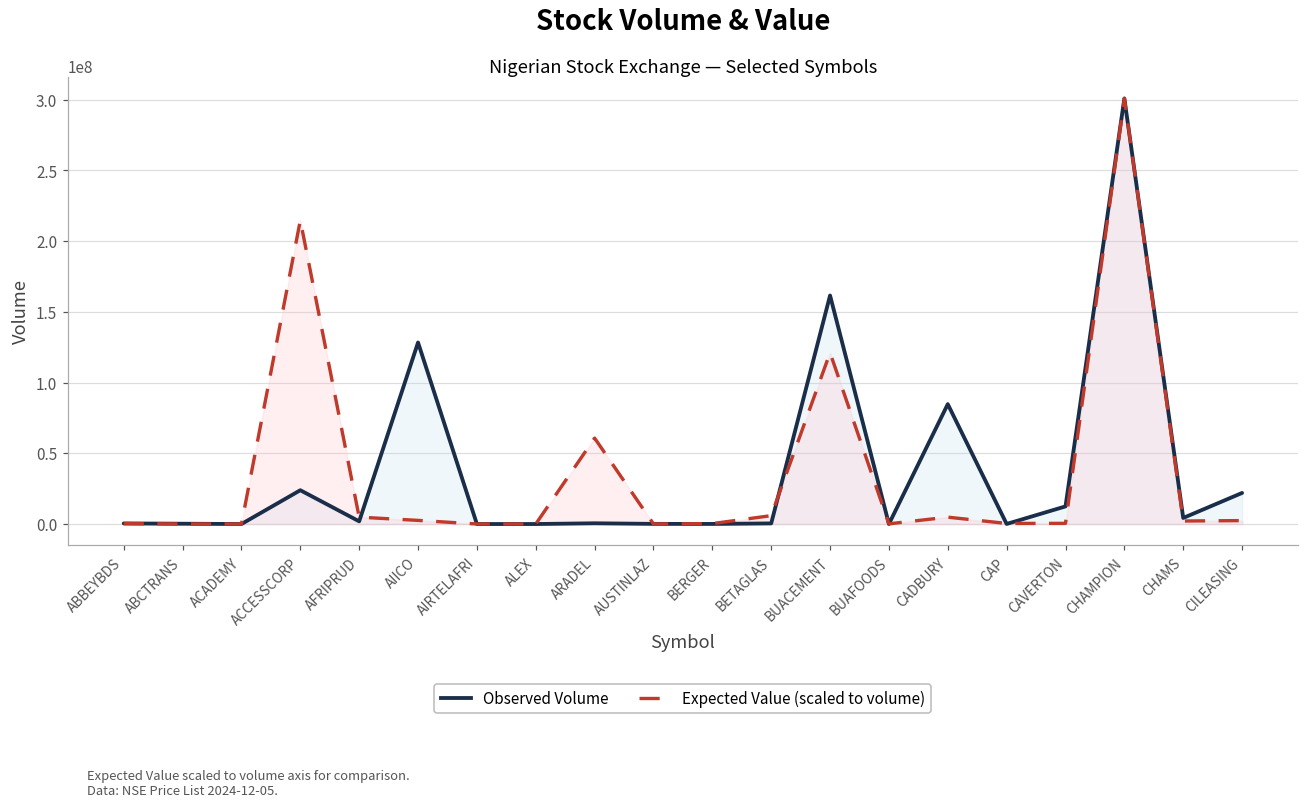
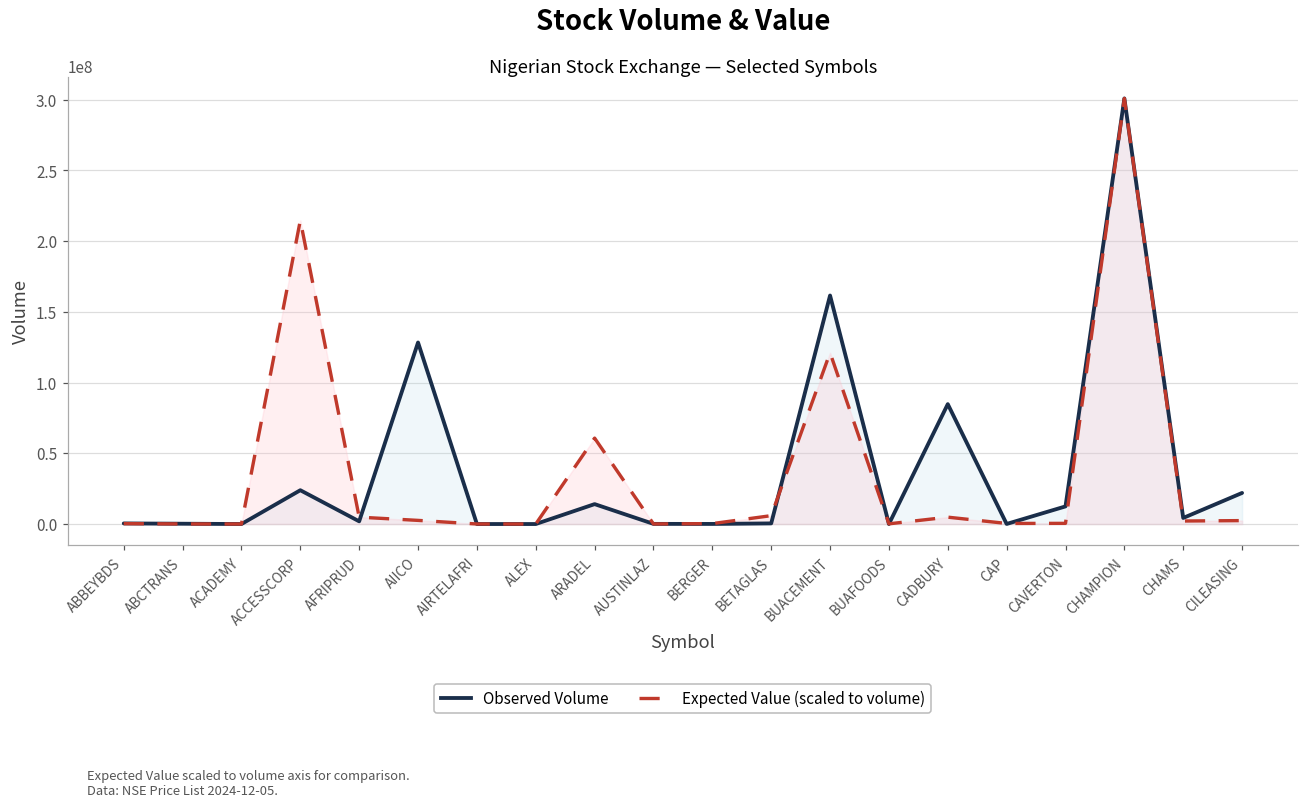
  {
    "Observed Volume": {
      "ACCESSCORP": 24000000,
      "AFRIPRUD": 2000000,
      "AIICO": 128000000,
-     "ARADEL": 1000000,
+     "ARADEL": 14000000,
      "BETAGLAS": 0,
      "BUACEMENT": 162000000,
      "CADBURY": 85000000,
      "CAVERTON": 12000000,
      "CHAMS": 4000000,
      "CILEASING": 22000000
    }
  }
